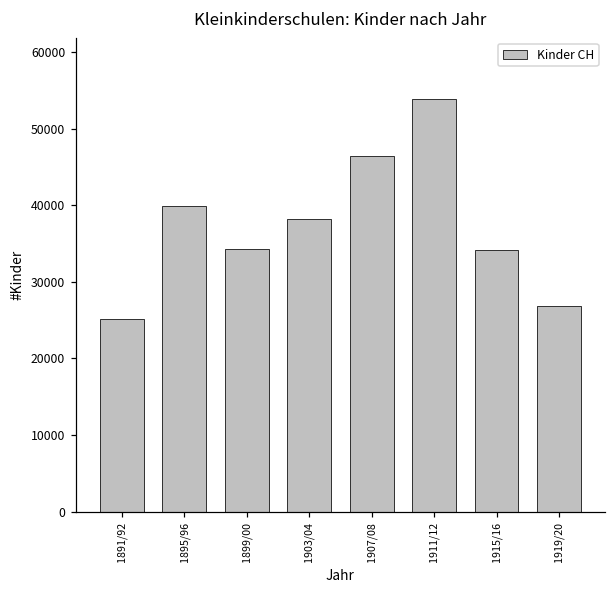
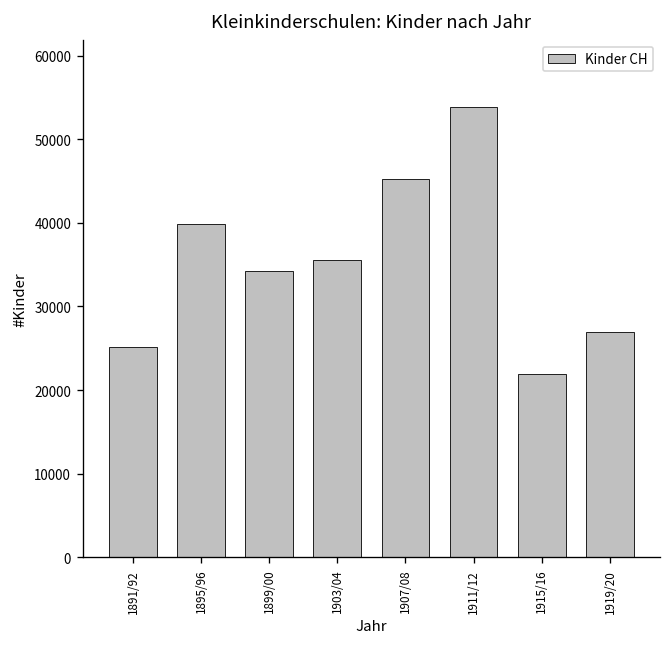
  {
    "1891/92": 25000,
    "1895/96": 40000,
    "1899/00": 34000,
-   "1903/04": 38000,
-   "1907/08": 46000,
+   "1903/04": 36000,
+   "1907/08": 45000,
    "1911/12": 54000,
-   "1915/16": 34000,
+   "1915/16": 22000,
    "1919/20": 27000
  }
